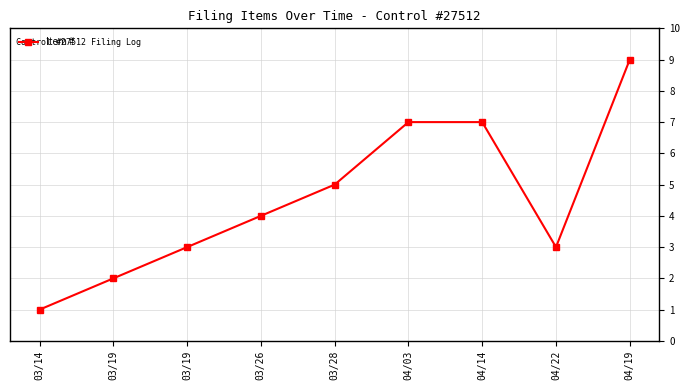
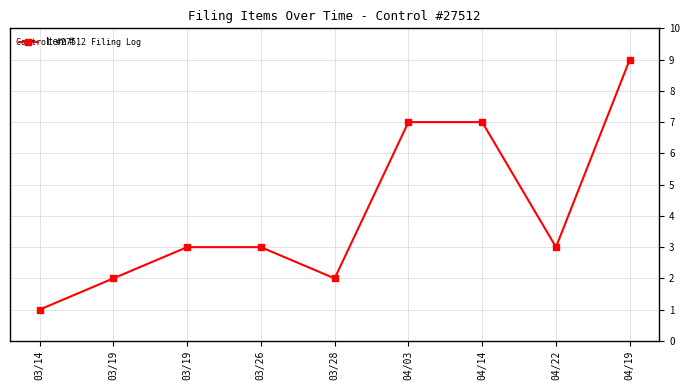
  {
    "03/14": 1,
-   "03/26": 4,
-   "03/28": 5,
+   "03/26": 3,
+   "03/28": 2,
    "04/03": 7,
    "04/14": 7,
    "04/22": 3,
    "04/19": 9
  }
